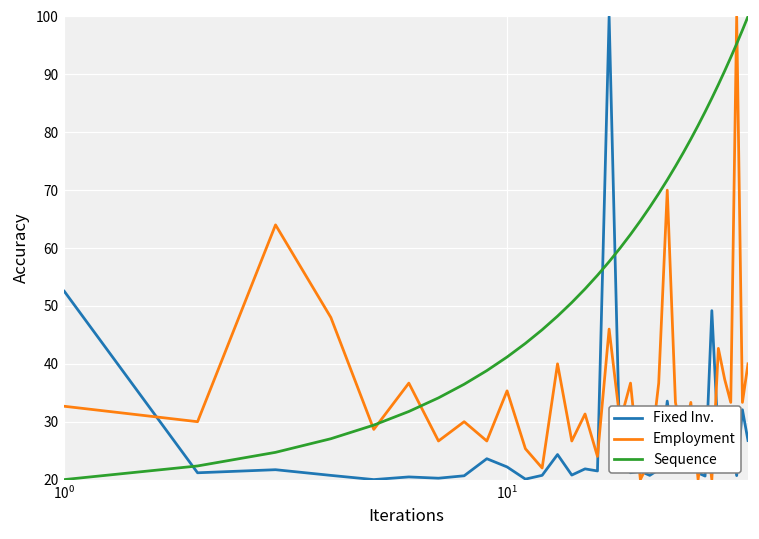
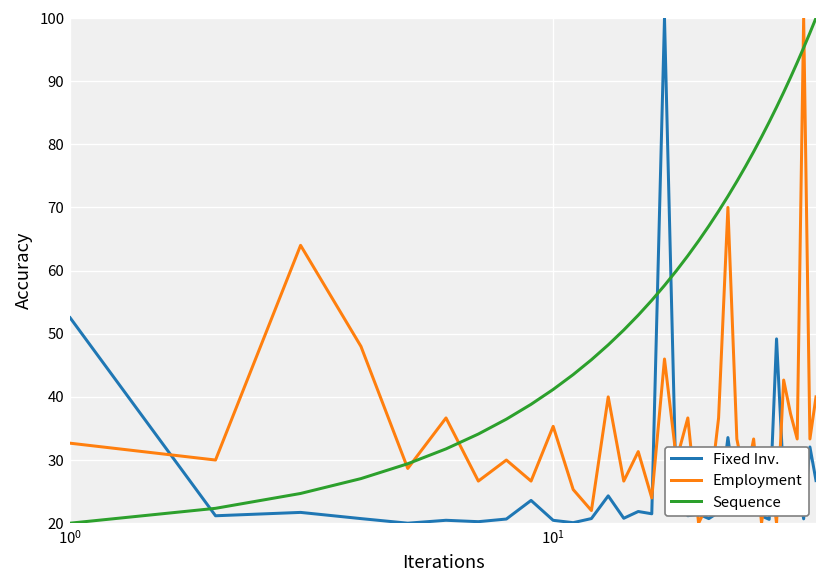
  {
    "Fixed Inv.": {
      "10^0": 53,
-     "10^1": 22
+     "10^1": 20
    },
    "Employment": {
      "10^0": 33,
      "10^1": 35
    },
    "Sequence": {
      "10^0": 20,
      "10^1": 41
    }
  }
